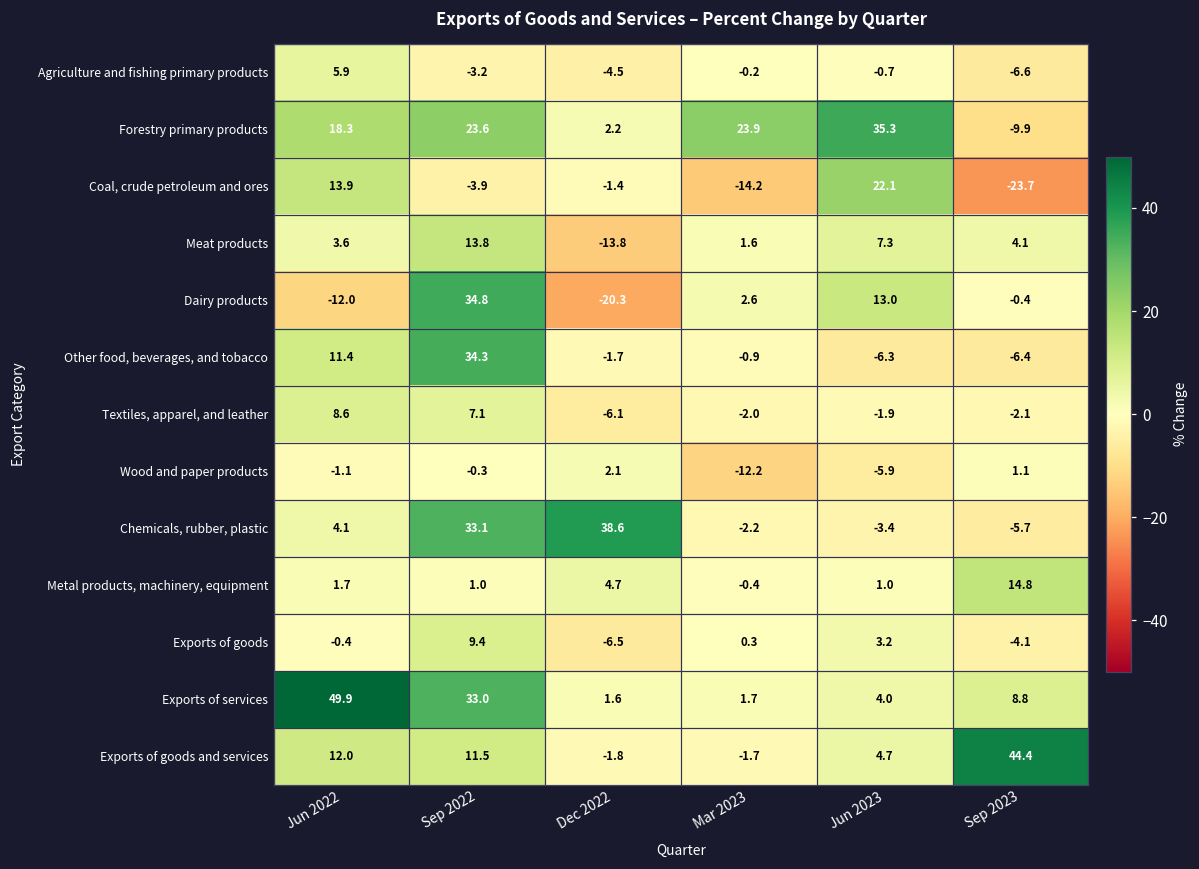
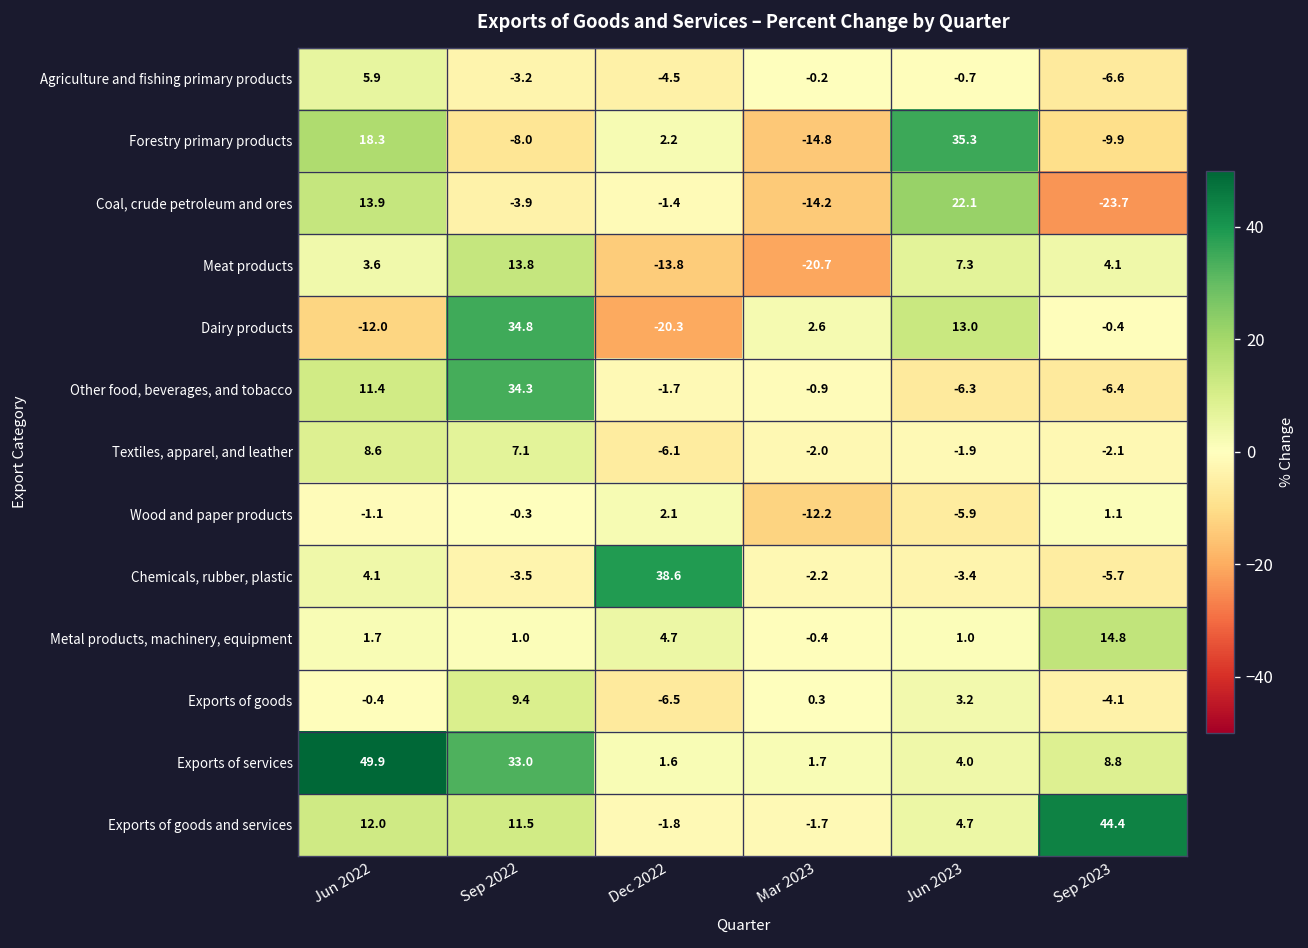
  {
    "Agriculture and fishing primary products": {
      "Jun 2022": 5.9,
      "Sep 2022": -3.2,
      "Dec 2022": -4.5,
      "Mar 2023": -0.2,
      "Jun 2023": -0.7,
      "Sep 2023": -6.6
    },
    "Forestry primary products": {
      "Jun 2022": 18.3,
-     "Sep 2022": 23.6,
+     "Sep 2022": -8.0,
      "Dec 2022": 2.2,
-     "Mar 2023": 23.9,
+     "Mar 2023": -14.8,
      "Jun 2023": 35.3,
      "Sep 2023": -9.9
    },
    "Coal, crude petroleum and ores": {
      "Jun 2022": 13.9,
      "Sep 2022": -3.9,
      "Dec 2022": -1.4,
      "Mar 2023": -14.2,
      "Jun 2023": 22.1,
      "Sep 2023": -23.7
    },
    "Meat products": {
      "Jun 2022": 3.6,
      "Sep 2022": 13.8,
      "Dec 2022": -13.8,
-     "Mar 2023": 1.6,
+     "Mar 2023": -20.7,
      "Jun 2023": 7.3,
      "Sep 2023": 4.1
    },
    "Dairy products": {
      "Jun 2022": -12.0,
      "Sep 2022": 34.8,
      "Dec 2022": -20.3,
      "Mar 2023": 2.6,
      "Jun 2023": 13.0,
      "Sep 2023": -0.4
    },
    "Other food, beverages, and tobacco": {
      "Jun 2022": 11.4,
      "Sep 2022": 34.3,
      "Dec 2022": -1.7,
      "Mar 2023": -0.9,
      "Jun 2023": -6.3,
      "Sep 2023": -6.4
    },
    "Textiles, apparel, and leather": {
      "Jun 2022": 8.6,
      "Sep 2022": 7.1,
      "Dec 2022": -6.1,
      "Mar 2023": -2.0,
      "Jun 2023": -1.9,
      "Sep 2023": -2.1
    },
    "Wood and paper products": {
      "Jun 2022": -1.1,
      "Sep 2022": -0.3,
      "Dec 2022": 2.1,
      "Mar 2023": -12.2,
      "Jun 2023": -5.9,
      "Sep 2023": 1.1
    },
    "Chemicals, rubber, plastic": {
      "Jun 2022": 4.1,
-     "Sep 2022": 33.1,
+     "Sep 2022": -3.5,
      "Dec 2022": 38.6,
      "Mar 2023": -2.2,
      "Jun 2023": -3.4,
      "Sep 2023": -5.7
    },
    "Metal products, machinery, equipment": {
      "Jun 2022": 1.7,
      "Sep 2022": 1.0,
      "Dec 2022": 4.7,
      "Mar 2023": -0.4,
      "Jun 2023": 1.0,
      "Sep 2023": 14.8
    },
    "Exports of goods": {
      "Jun 2022": -0.4,
      "Sep 2022": 9.4,
      "Dec 2022": -6.5,
      "Mar 2023": 0.3,
      "Jun 2023": 3.2,
      "Sep 2023": -4.1
    },
    "Exports of services": {
      "Jun 2022": 49.9,
      "Sep 2022": 33.0,
      "Dec 2022": 1.6,
      "Mar 2023": 1.7,
      "Jun 2023": 4.0,
      "Sep 2023": 8.8
    },
    "Exports of goods and services": {
      "Jun 2022": 12.0,
      "Sep 2022": 11.5,
      "Dec 2022": -1.8,
      "Mar 2023": -1.7,
      "Jun 2023": 4.7,
      "Sep 2023": 44.4
    }
  }
